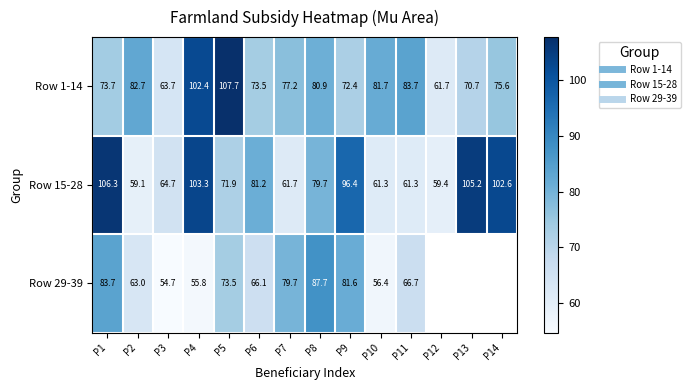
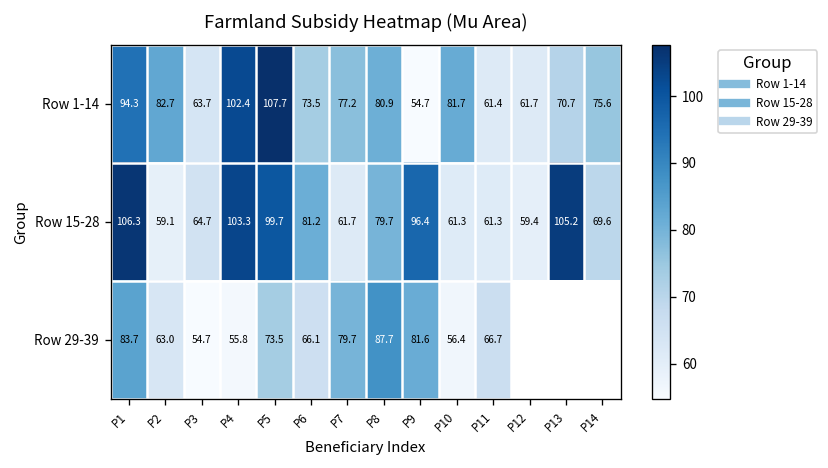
  {
    "Row 1-14": {
-     "P1": 73.7,
+     "P1": 94.3,
      "P2": 82.7,
      "P3": 63.7,
      "P4": 102.4,
      "P5": 107.7,
      "P6": 73.5,
      "P7": 77.2,
      "P8": 80.9,
-     "P9": 72.4,
+     "P9": 54.7,
      "P10": 81.7,
-     "P11": 83.7,
+     "P11": 61.4,
      "P12": 61.7,
      "P13": 70.7,
      "P14": 75.6
    },
    "Row 15-28": {
      "P1": 106.3,
      "P2": 59.1,
      "P3": 64.7,
      "P4": 103.3,
-     "P5": 71.9,
+     "P5": 99.7,
      "P6": 81.2,
      "P7": 61.7,
      "P8": 79.7,
      "P9": 96.4,
      "P10": 61.3,
      "P11": 61.3,
      "P12": 59.4,
      "P13": 105.2,
-     "P14": 102.6
+     "P14": 69.6
    },
    "Row 29-39": {
      "P1": 83.7,
      "P2": 63.0,
      "P3": 54.7,
      "P4": 55.8,
      "P5": 73.5,
      "P6": 66.1,
      "P7": 79.7,
      "P8": 87.7,
      "P9": 81.6,
      "P10": 56.4,
      "P11": 66.7
    }
  }
